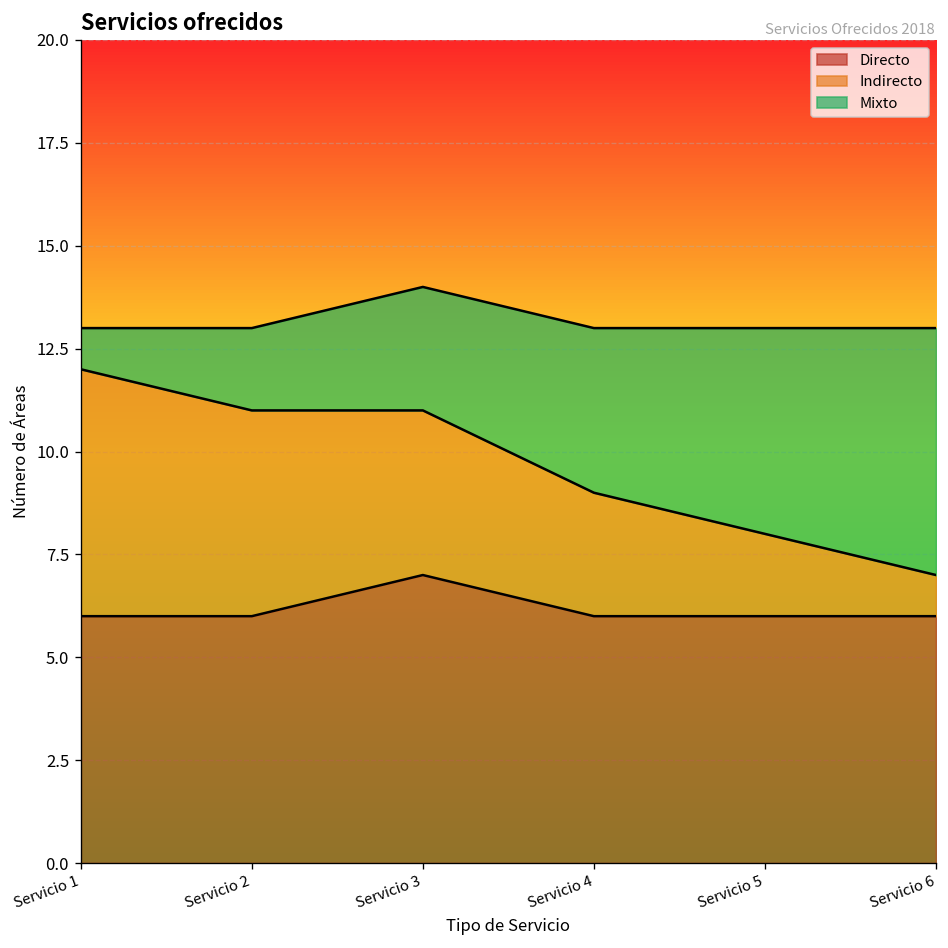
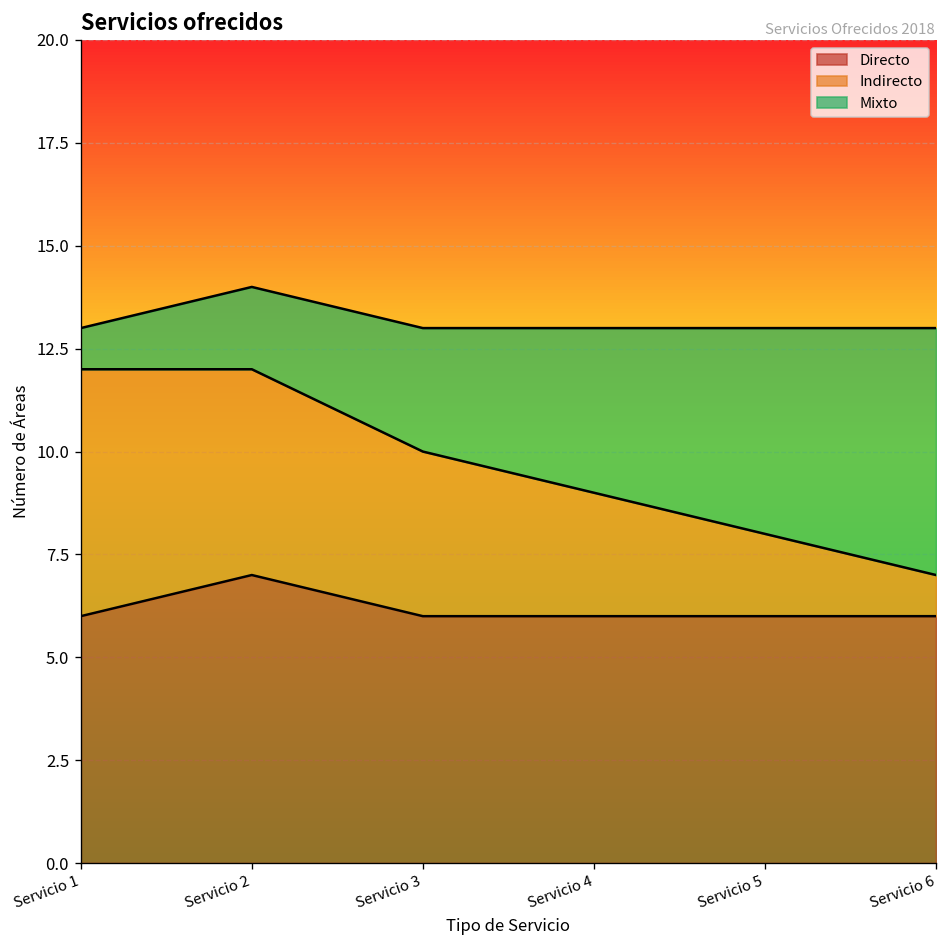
  {
    "Directo": {
      "Servicio 1": 6,
-     "Servicio 2": 6,
-     "Servicio 3": 7,
+     "Servicio 2": 7,
+     "Servicio 3": 6,
      "Servicio 4": 6,
      "Servicio 5": 6,
      "Servicio 6": 6
    },
    "Indirecto": {
      "Servicio 1": 6,
      "Servicio 2": 5,
      "Servicio 3": 4,
      "Servicio 4": 3,
      "Servicio 5": 2,
      "Servicio 6": 1
    },
    "Mixto": {
      "Servicio 1": 1,
      "Servicio 2": 2,
      "Servicio 3": 3,
      "Servicio 4": 4,
      "Servicio 5": 5,
      "Servicio 6": 6
    }
  }
